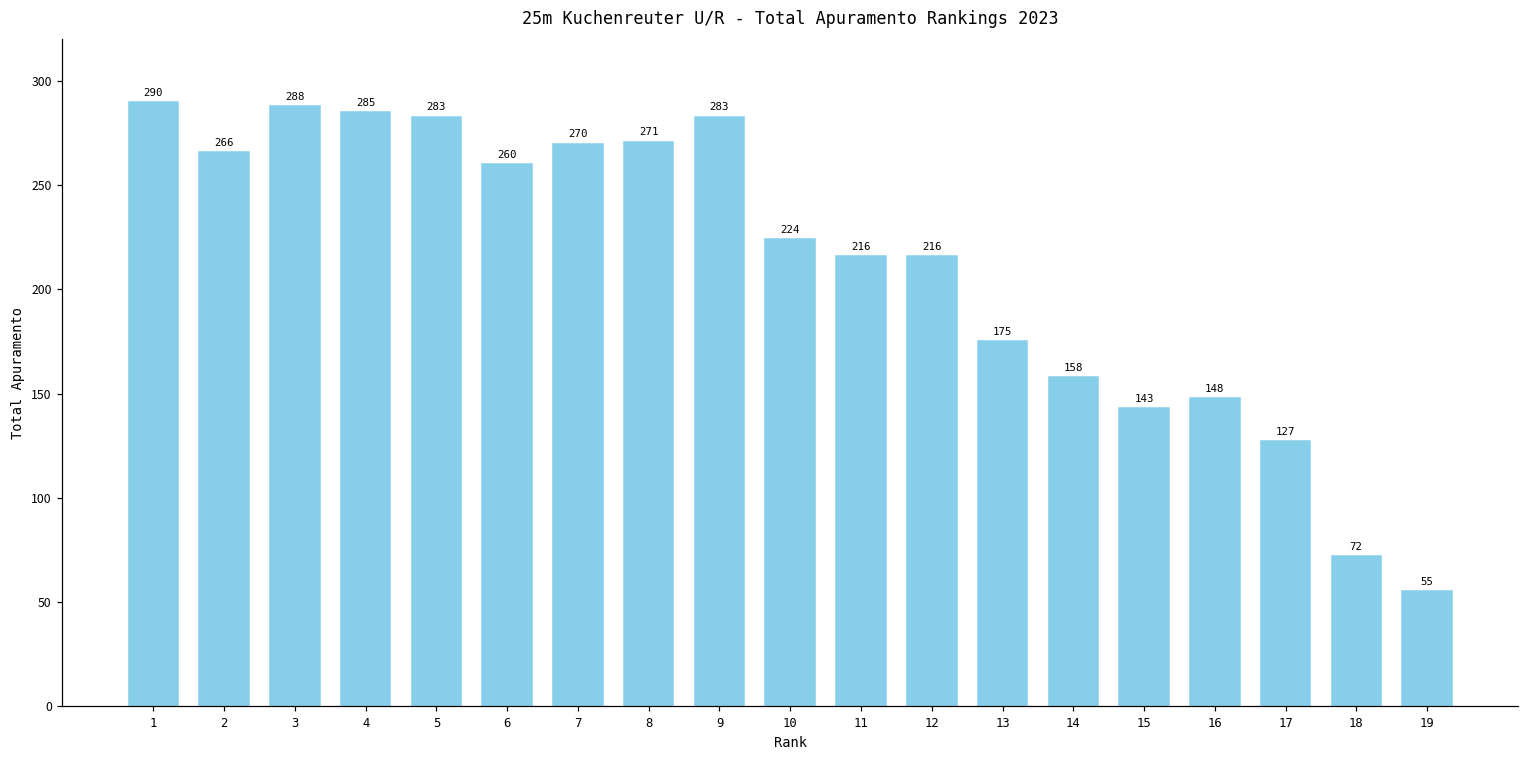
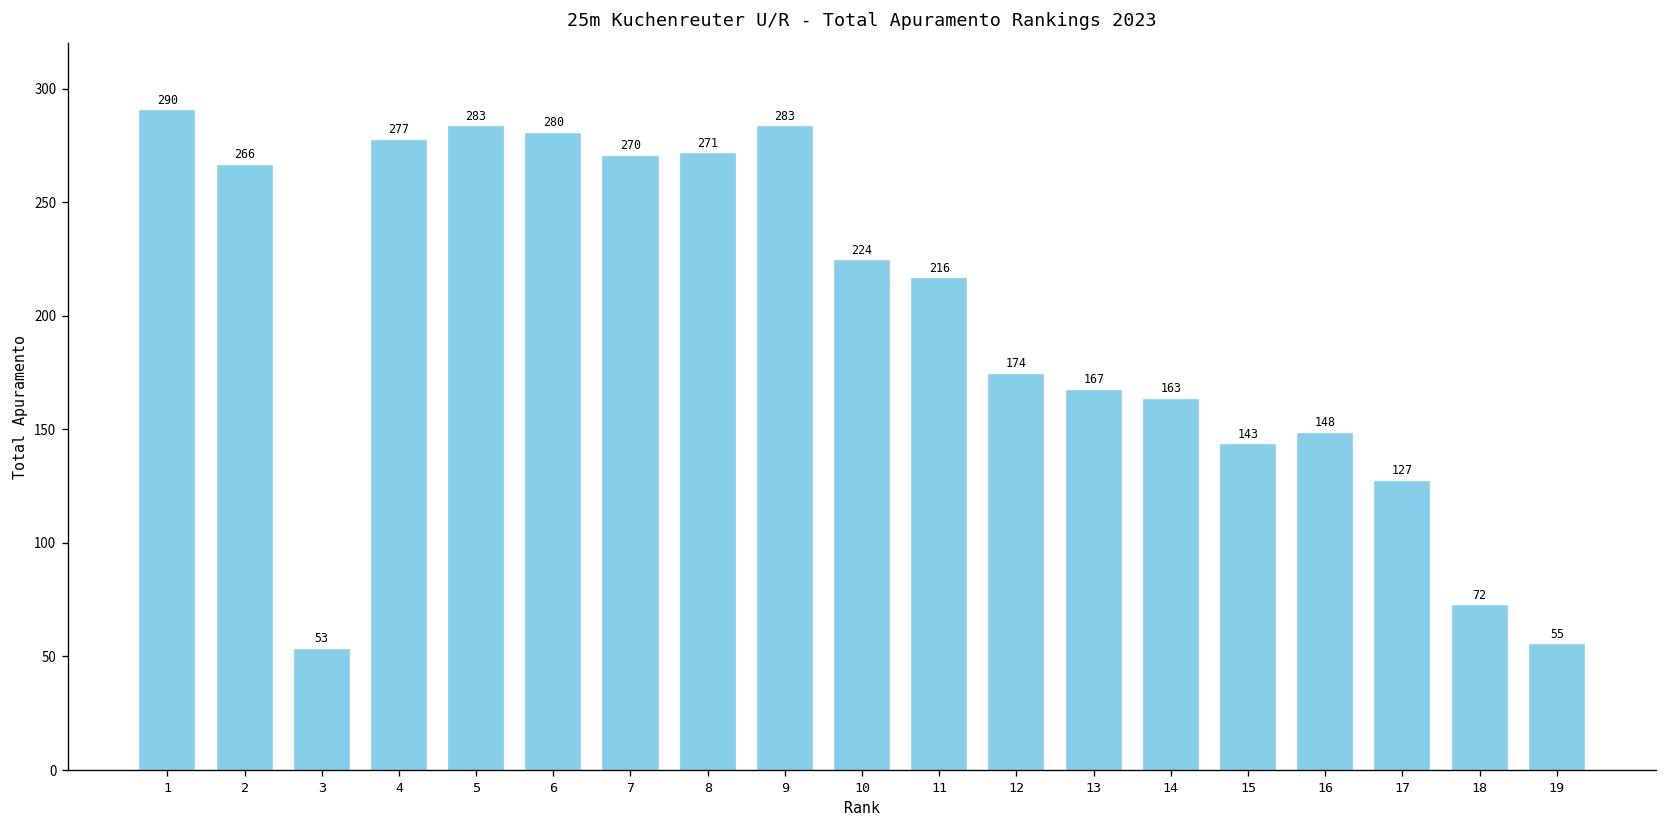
  {
    "1": 290,
    "2": 266,
-   "3": 288,
-   "4": 285,
+   "3": 53,
+   "4": 277,
    "5": 283,
-   "6": 260,
+   "6": 280,
    "7": 270,
    "8": 271,
    "9": 283,
    "10": 224,
    "11": 216,
-   "12": 216,
-   "13": 175,
-   "14": 158,
+   "12": 174,
+   "13": 167,
+   "14": 163,
    "15": 143,
    "16": 148,
    "17": 127,
    "18": 72,
    "19": 55
  }
